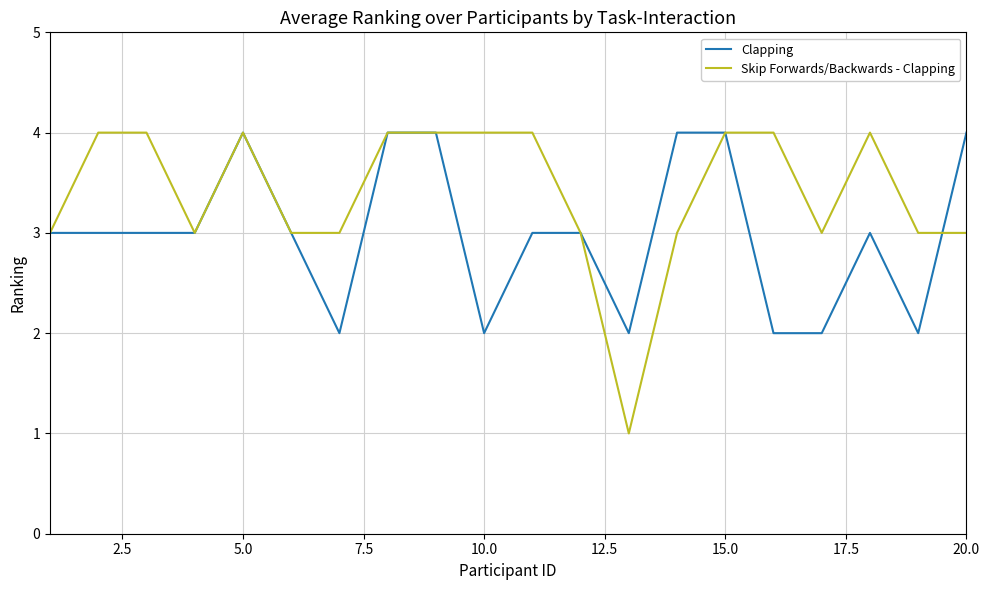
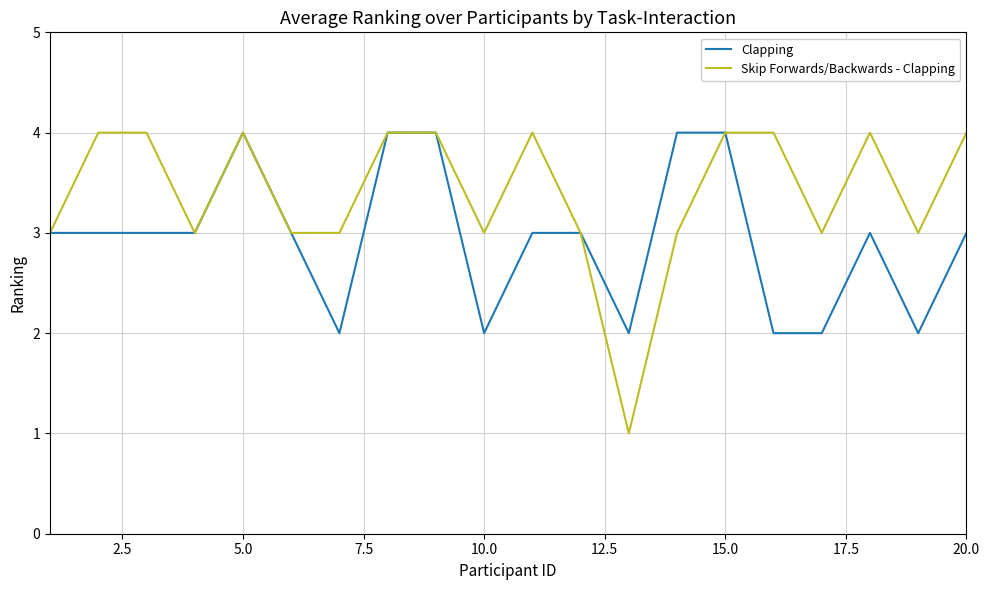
  {
    "Clapping": {
      "10.0": 2,
-     "20.0": 4
+     "20.0": 3
    },
    "Skip Forwards/Backwards - Clapping": {
-     "10.0": 4,
-     "20.0": 3
+     "10.0": 3,
+     "20.0": 4
    }
  }
